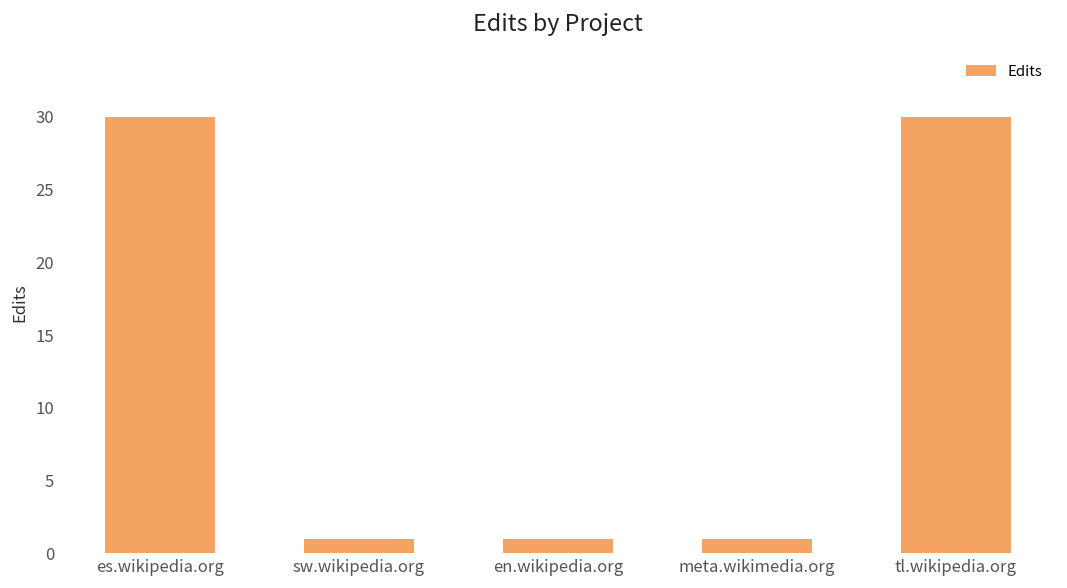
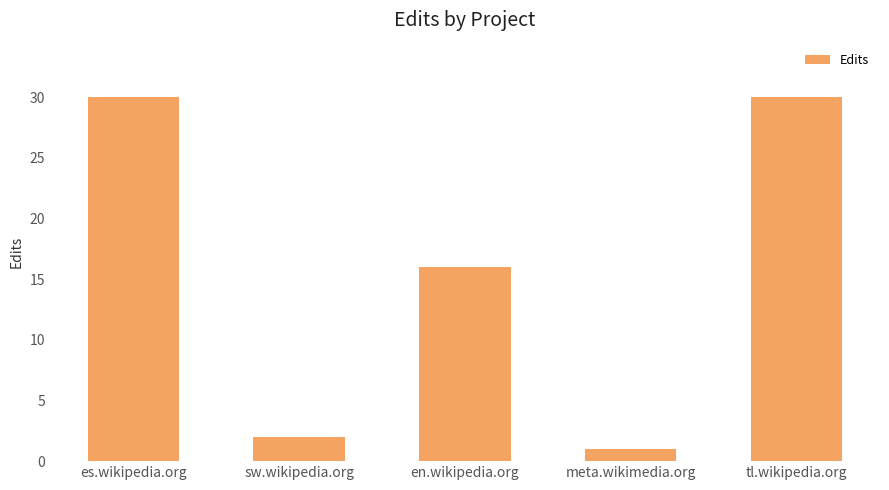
  {
    "es.wikipedia.org": 30,
-   "sw.wikipedia.org": 1,
-   "en.wikipedia.org": 1,
+   "sw.wikipedia.org": 2,
+   "en.wikipedia.org": 16,
    "meta.wikimedia.org": 1,
    "tl.wikipedia.org": 30
  }
